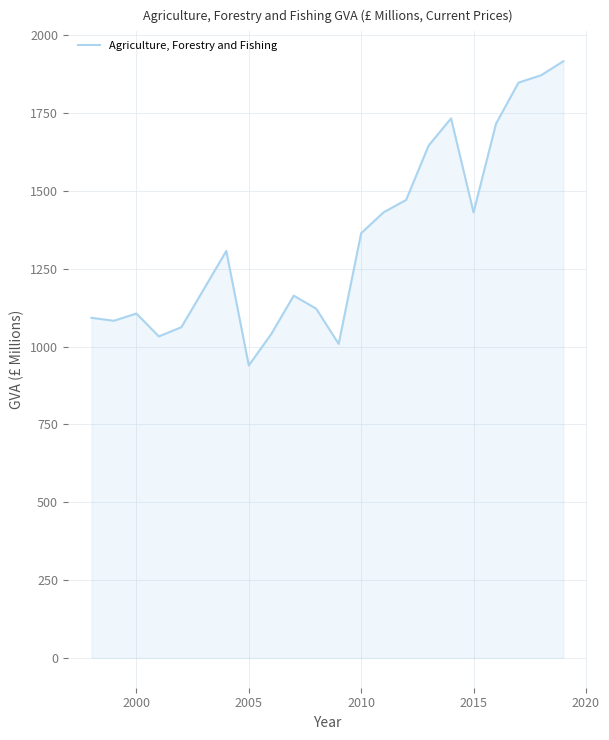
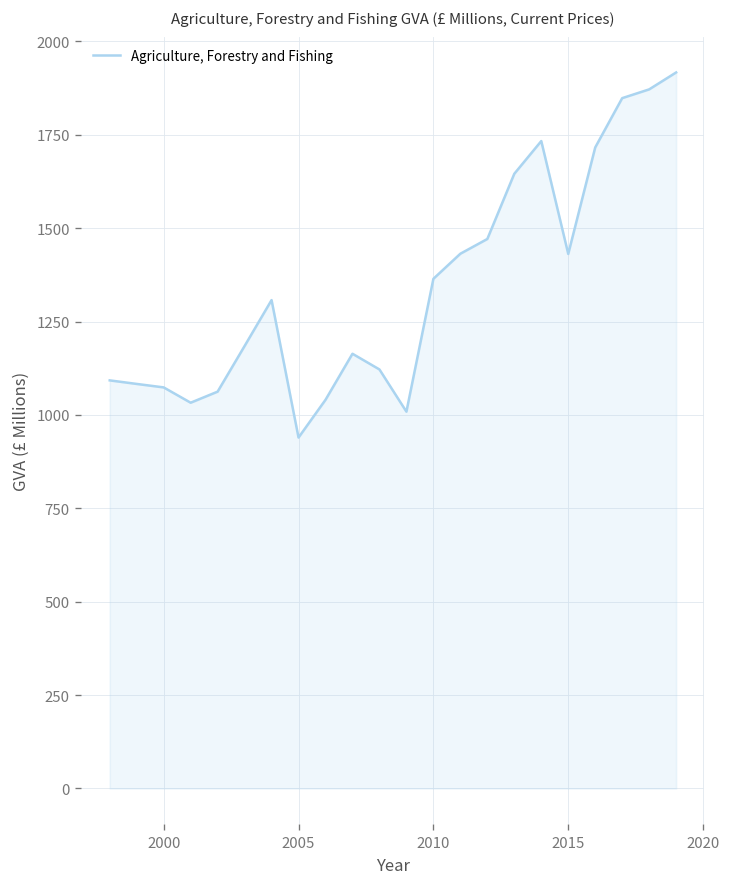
  {
-   "2000": 1110,
+   "2000": 1070,
    "2005": 940,
    "2010": 1360,
    "2015": 1430
  }
